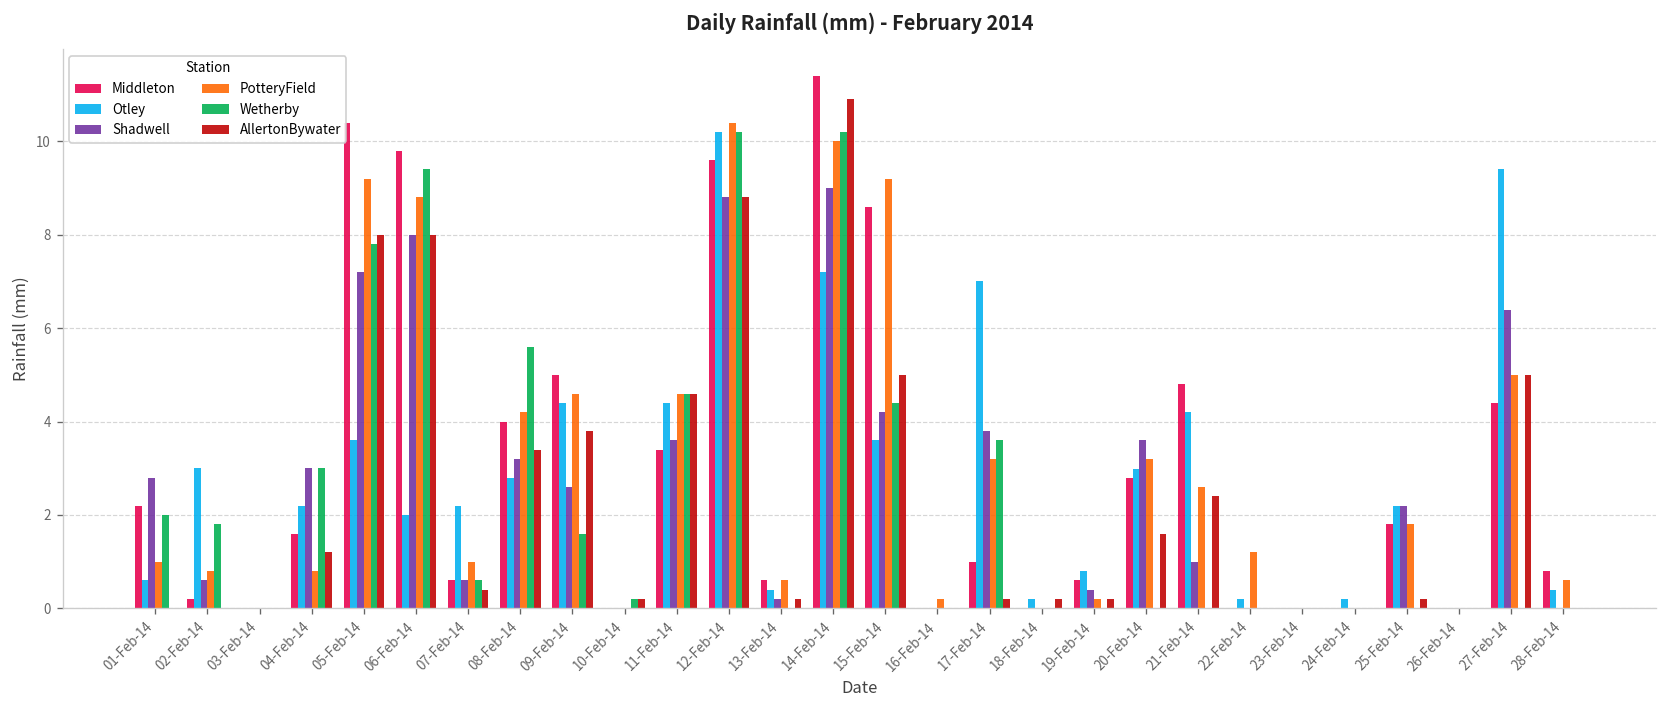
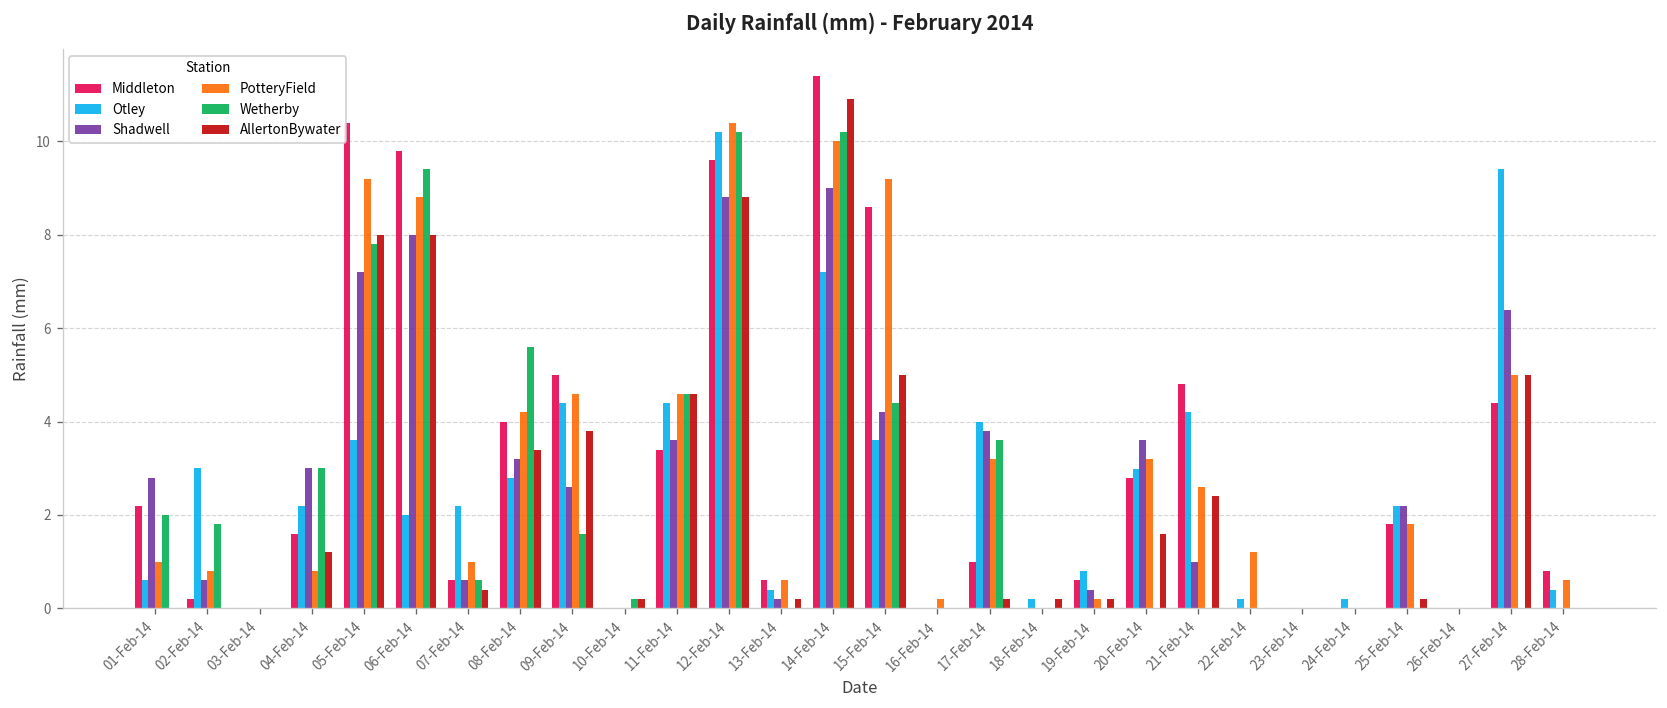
  {
    "Middleton": {
      "01-Feb-14": 2.2,
      "02-Feb-14": 0.2,
      "03-Feb-14": 0,
      "04-Feb-14": 1.6,
      "05-Feb-14": 10.4,
      "06-Feb-14": 9.8,
      "07-Feb-14": 0.6,
      "08-Feb-14": 4,
      "09-Feb-14": 5,
      "10-Feb-14": 0,
      "11-Feb-14": 3.4,
      "12-Feb-14": 9.6,
      "13-Feb-14": 0.6,
      "14-Feb-14": 11.4,
      "15-Feb-14": 8.6,
      "16-Feb-14": 0,
      "17-Feb-14": 1,
      "18-Feb-14": 0,
      "19-Feb-14": 0.6,
      "20-Feb-14": 2.8,
      "21-Feb-14": 4.8,
      "22-Feb-14": 0,
      "23-Feb-14": 0,
      "24-Feb-14": 0,
      "25-Feb-14": 1.8,
      "26-Feb-14": 0,
      "27-Feb-14": 4.4,
      "28-Feb-14": 0.8
    },
    "Otley": {
      "01-Feb-14": 0.6,
      "02-Feb-14": 3,
      "03-Feb-14": 0,
      "04-Feb-14": 2.2,
      "05-Feb-14": 3.6,
      "06-Feb-14": 2,
      "07-Feb-14": 2.2,
      "08-Feb-14": 2.8,
      "09-Feb-14": 4.4,
      "10-Feb-14": 0,
      "11-Feb-14": 4.4,
      "12-Feb-14": 10.2,
      "13-Feb-14": 0.4,
      "14-Feb-14": 7.2,
      "15-Feb-14": 3.6,
      "16-Feb-14": 0,
-     "17-Feb-14": 7,
+     "17-Feb-14": 4,
      "18-Feb-14": 0.2,
      "19-Feb-14": 0.8,
      "20-Feb-14": 3,
      "21-Feb-14": 4.2,
      "22-Feb-14": 0.2,
      "23-Feb-14": 0,
      "24-Feb-14": 0.2,
      "25-Feb-14": 2.2,
      "26-Feb-14": 0,
      "27-Feb-14": 9.4,
      "28-Feb-14": 0.4
    },
    "Shadwell": {
      "01-Feb-14": 2.8,
      "02-Feb-14": 0.6,
      "03-Feb-14": 0,
      "04-Feb-14": 3,
      "05-Feb-14": 7.2,
      "06-Feb-14": 8,
      "07-Feb-14": 0.6,
      "08-Feb-14": 3.2,
      "09-Feb-14": 2.6,
      "10-Feb-14": 0,
      "11-Feb-14": 3.6,
      "12-Feb-14": 8.8,
      "13-Feb-14": 0.2,
      "14-Feb-14": 9,
      "15-Feb-14": 4.2,
      "16-Feb-14": 0,
      "17-Feb-14": 3.8,
      "18-Feb-14": 0,
      "19-Feb-14": 0.4,
      "20-Feb-14": 3.6,
      "21-Feb-14": 1,
      "22-Feb-14": 0,
      "23-Feb-14": 0,
      "24-Feb-14": 0,
      "25-Feb-14": 2.2,
      "26-Feb-14": 0,
      "27-Feb-14": 6.4,
      "28-Feb-14": 0
    },
    "PotteryField": {
      "01-Feb-14": 1,
      "02-Feb-14": 0.8,
      "03-Feb-14": 0,
      "04-Feb-14": 0.8,
      "05-Feb-14": 9.2,
      "06-Feb-14": 8.8,
      "07-Feb-14": 1,
      "08-Feb-14": 4.2,
      "09-Feb-14": 4.6,
      "10-Feb-14": 0,
      "11-Feb-14": 4.6,
      "12-Feb-14": 10.4,
      "13-Feb-14": 0.6,
      "14-Feb-14": 10,
      "15-Feb-14": 9.2,
      "16-Feb-14": 0.2,
      "17-Feb-14": 3.2,
      "18-Feb-14": 0,
      "19-Feb-14": 0.2,
      "20-Feb-14": 3.2,
      "21-Feb-14": 2.6,
      "22-Feb-14": 1.2,
      "23-Feb-14": 0,
      "24-Feb-14": 0,
      "25-Feb-14": 1.8,
      "26-Feb-14": 0,
      "27-Feb-14": 5,
      "28-Feb-14": 0.6
    },
    "Wetherby": {
      "01-Feb-14": 2,
      "02-Feb-14": 1.8,
      "03-Feb-14": 0,
      "04-Feb-14": 3,
      "05-Feb-14": 7.8,
      "06-Feb-14": 9.4,
      "07-Feb-14": 0.6,
      "08-Feb-14": 5.6,
      "09-Feb-14": 1.6,
      "10-Feb-14": 0.2,
      "11-Feb-14": 4.6,
      "12-Feb-14": 10.2,
      "13-Feb-14": 0,
      "14-Feb-14": 10.2,
      "15-Feb-14": 4.4,
      "16-Feb-14": 0,
      "17-Feb-14": 3.6,
      "18-Feb-14": 0,
      "19-Feb-14": 0,
      "20-Feb-14": 0,
      "21-Feb-14": 0,
      "22-Feb-14": 0,
      "23-Feb-14": 0,
      "24-Feb-14": 0,
      "25-Feb-14": 0,
      "26-Feb-14": 0,
      "27-Feb-14": 0,
      "28-Feb-14": 0
    },
    "AllertonBywater": {
      "01-Feb-14": 0,
      "02-Feb-14": 0,
      "03-Feb-14": 0,
      "04-Feb-14": 1.2,
      "05-Feb-14": 8,
      "06-Feb-14": 8,
      "07-Feb-14": 0.4,
      "08-Feb-14": 3.4,
      "09-Feb-14": 3.8,
      "10-Feb-14": 0.2,
      "11-Feb-14": 4.6,
      "12-Feb-14": 8.8,
      "13-Feb-14": 0.2,
      "14-Feb-14": 10.9,
      "15-Feb-14": 5,
      "16-Feb-14": 0,
      "17-Feb-14": 0.2,
      "18-Feb-14": 0.2,
      "19-Feb-14": 0.2,
      "20-Feb-14": 1.6,
      "21-Feb-14": 2.4,
      "22-Feb-14": 0,
      "23-Feb-14": 0,
      "24-Feb-14": 0,
      "25-Feb-14": 0.2,
      "26-Feb-14": 0,
      "27-Feb-14": 5,
      "28-Feb-14": 0
    }
  }
